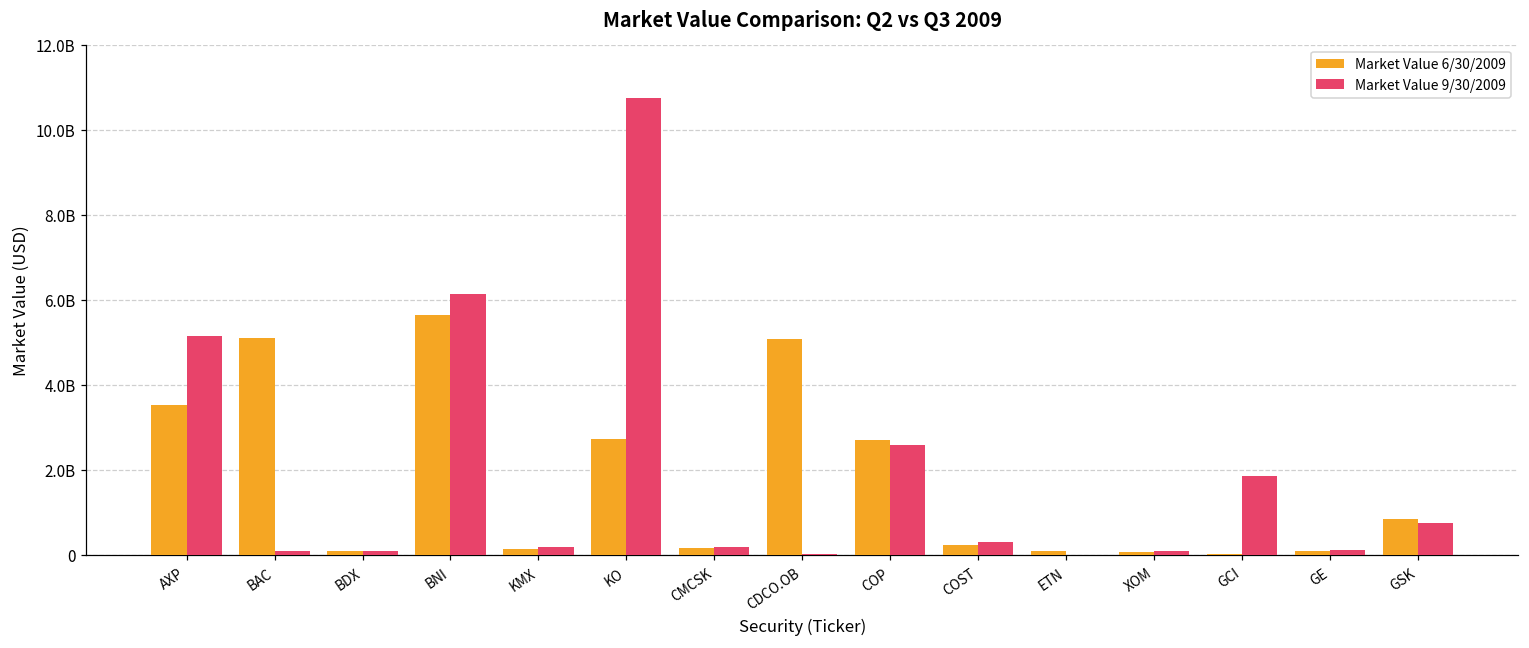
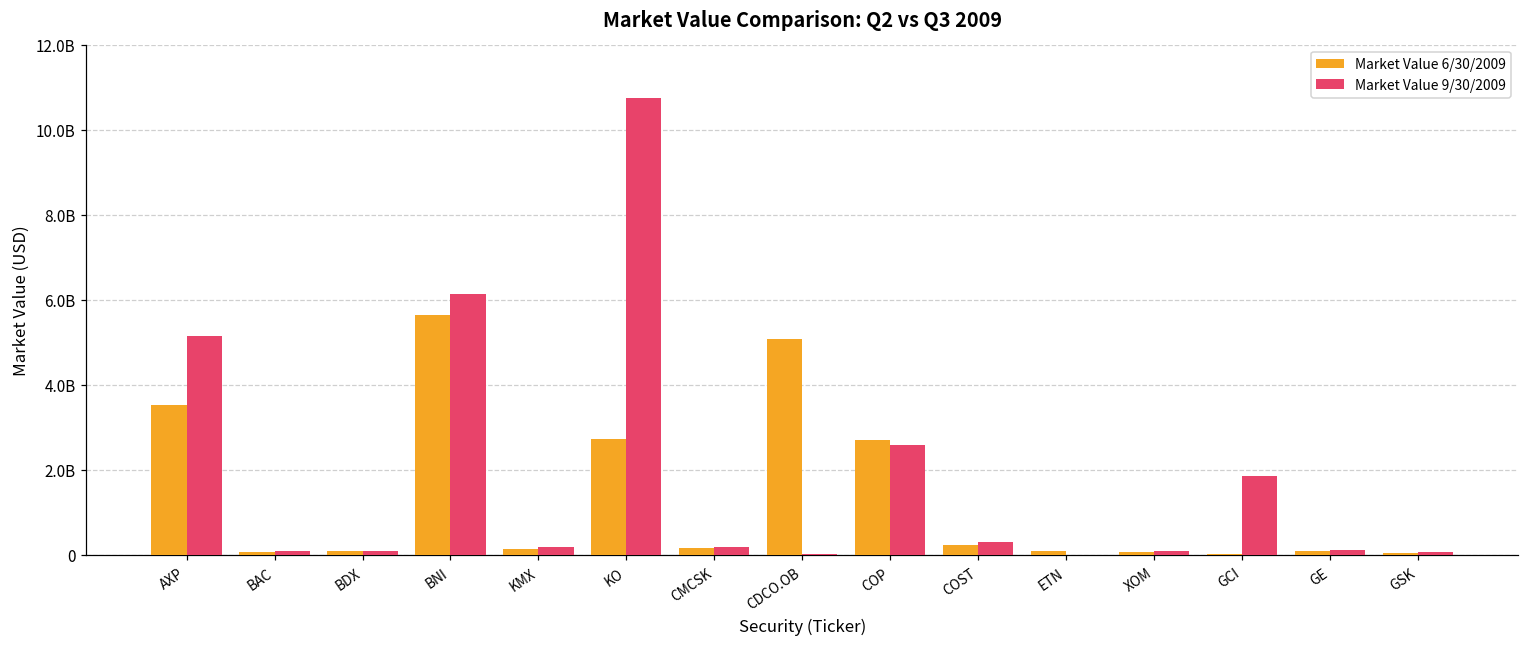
  {
    "Market Value 6/30/2009": {
      "AXP": 3500000000,
-     "BAC": 5100000000,
+     "BAC": 100000000,
      "BDX": 100000000,
      "BNI": 5600000000,
      "KMX": 100000000,
      "KO": 2700000000,
      "CMCSK": 200000000,
      "CDCO.OB": 5100000000,
      "COP": 2700000000,
      "COST": 200000000,
      "ETN": 100000000,
      "GE": 100000000,
-     "GSK": 900000000
+     "GSK": 100000000
    },
    "Market Value 9/30/2009": {
      "AXP": 5100000000,
      "BAC": 100000000,
      "BDX": 100000000,
      "BNI": 6100000000,
      "KMX": 200000000,
      "KO": 10700000000,
      "CMCSK": 200000000,
      "COP": 2600000000,
      "COST": 300000000,
      "ETN": 0,
      "XOM": 100000000,
      "GCI": 1900000000,
      "GE": 100000000,
-     "GSK": 800000000
+     "GSK": 100000000
    }
  }
